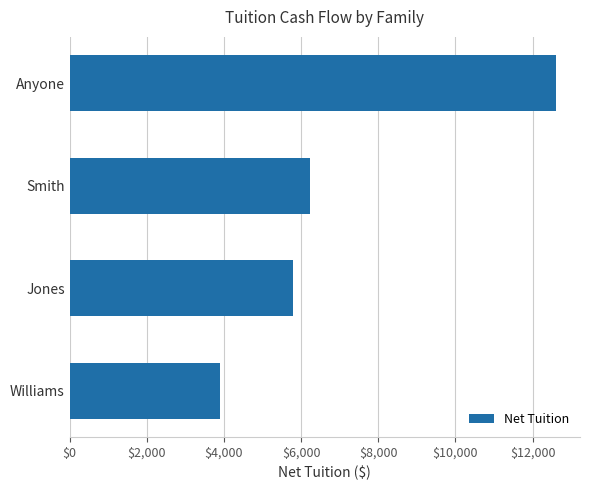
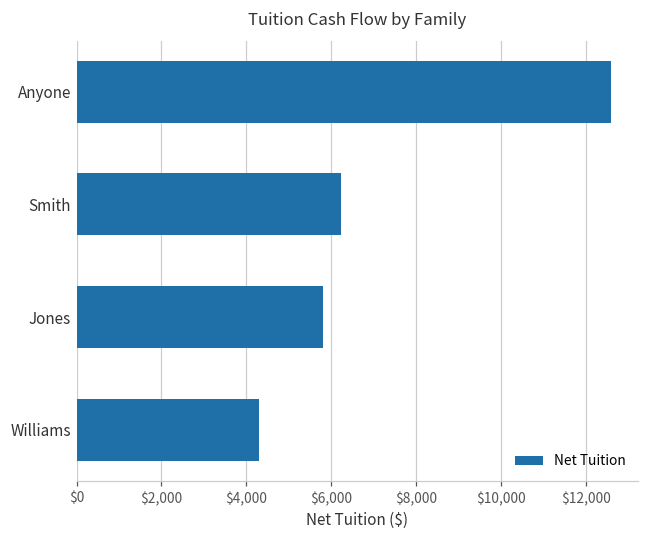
  {
    "Anyone": "$12,600",
    "Smith": "$6,200",
    "Jones": "$5,800",
-   "Williams": "$3,900"
+   "Williams": "$4,300"
  }
